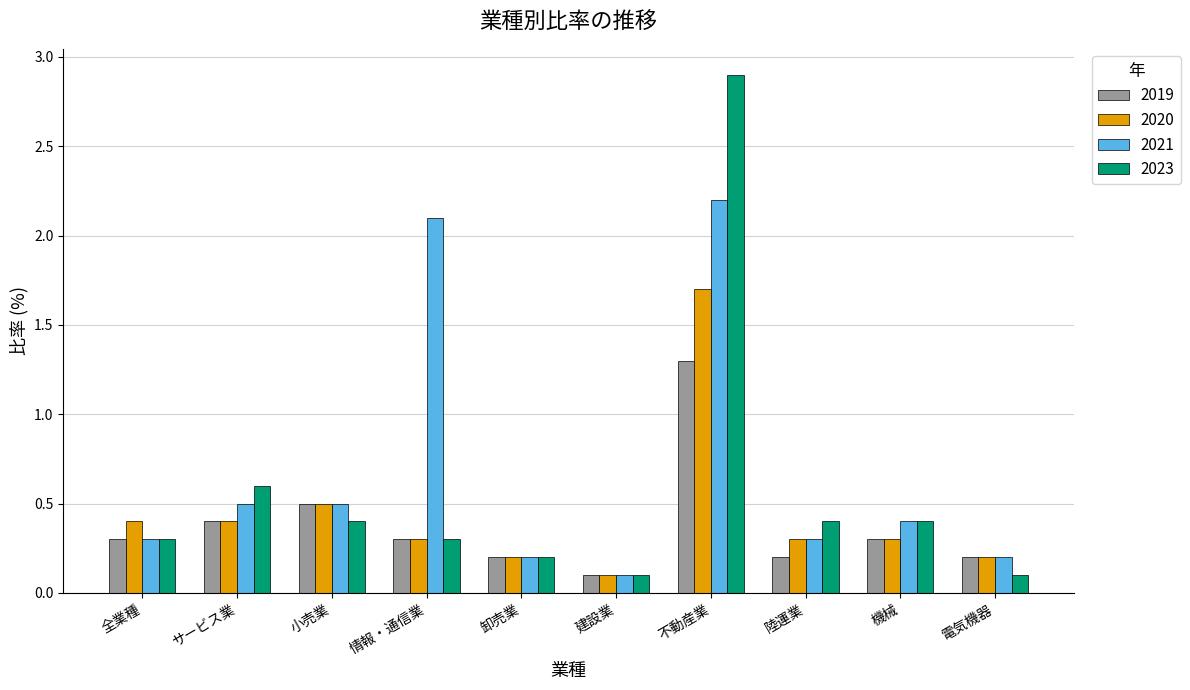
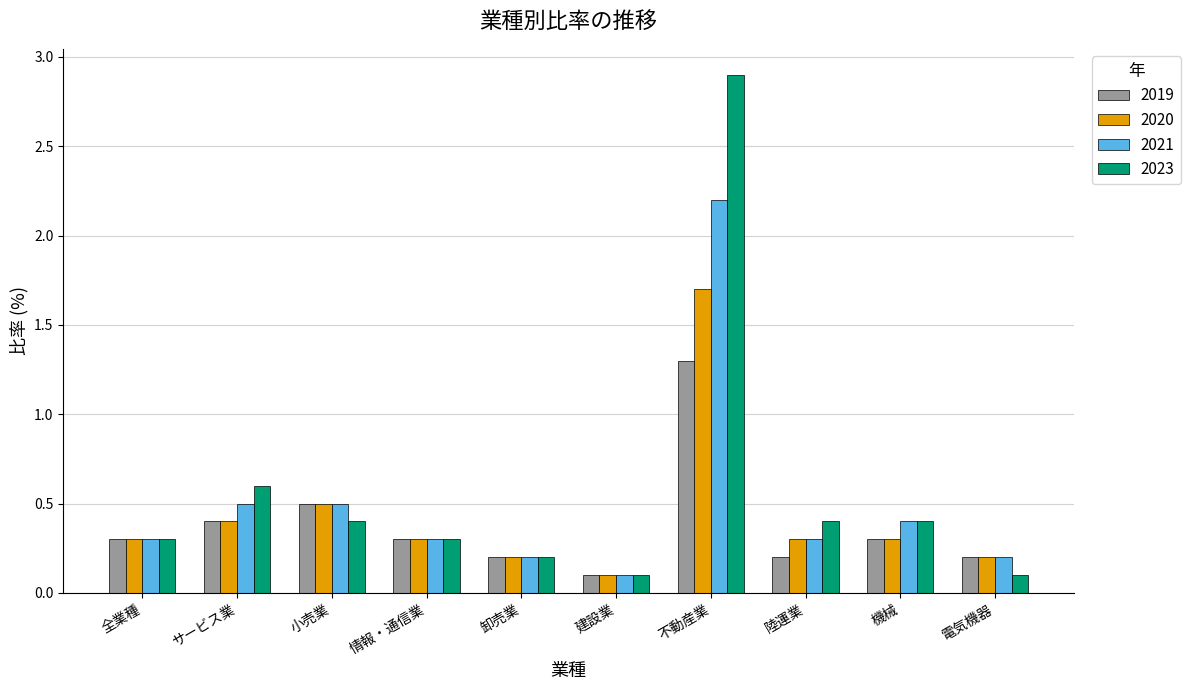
  {
    "2019": {
      "全業種": 0.3,
      "サービス業": 0.4,
      "小売業": 0.5,
      "情報・通信業": 0.3,
      "卸売業": 0.2,
      "建設業": 0.1,
      "不動産業": 1.3,
      "陸運業": 0.2,
      "機械": 0.3,
      "電気機器": 0.2
    },
    "2020": {
-     "全業種": 0.4,
+     "全業種": 0.3,
      "サービス業": 0.4,
      "小売業": 0.5,
      "情報・通信業": 0.3,
      "卸売業": 0.2,
      "建設業": 0.1,
      "不動産業": 1.7,
      "陸運業": 0.3,
      "機械": 0.3,
      "電気機器": 0.2
    },
    "2021": {
      "全業種": 0.3,
      "サービス業": 0.5,
      "小売業": 0.5,
-     "情報・通信業": 2.1,
+     "情報・通信業": 0.3,
      "卸売業": 0.2,
      "建設業": 0.1,
      "不動産業": 2.2,
      "陸運業": 0.3,
      "機械": 0.4,
      "電気機器": 0.2
    },
    "2023": {
      "全業種": 0.3,
      "サービス業": 0.6,
      "小売業": 0.4,
      "情報・通信業": 0.3,
      "卸売業": 0.2,
      "建設業": 0.1,
      "不動産業": 2.9,
      "陸運業": 0.4,
      "機械": 0.4,
      "電気機器": 0.1
    }
  }
